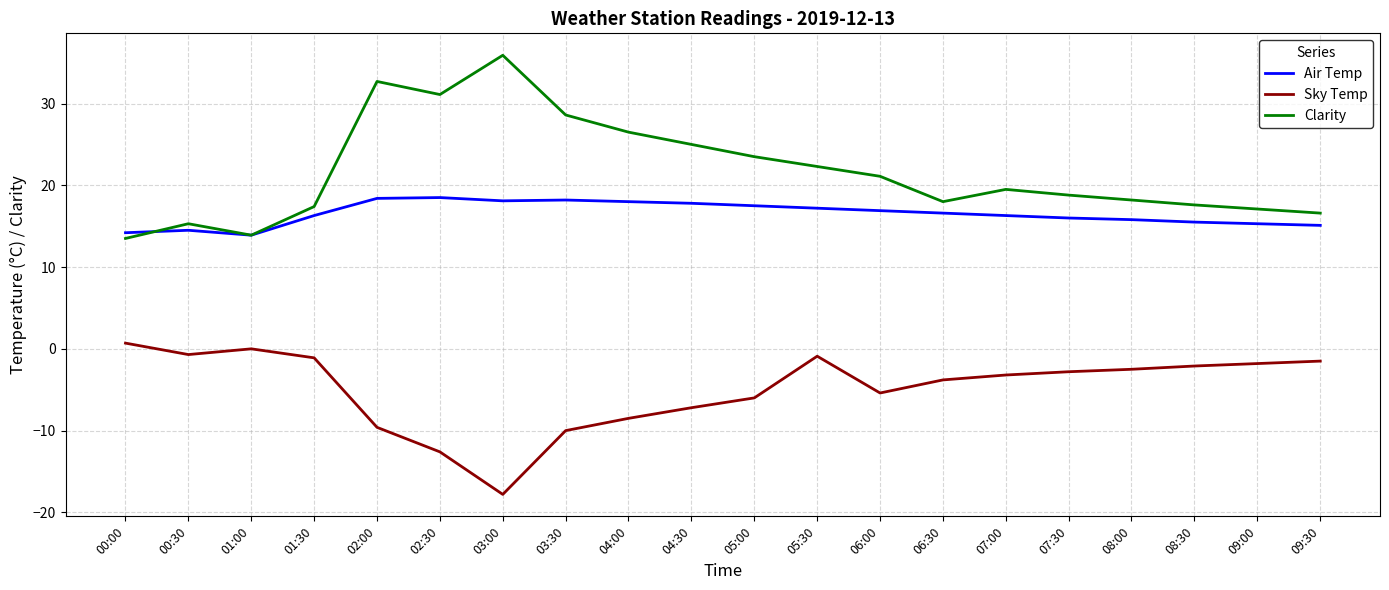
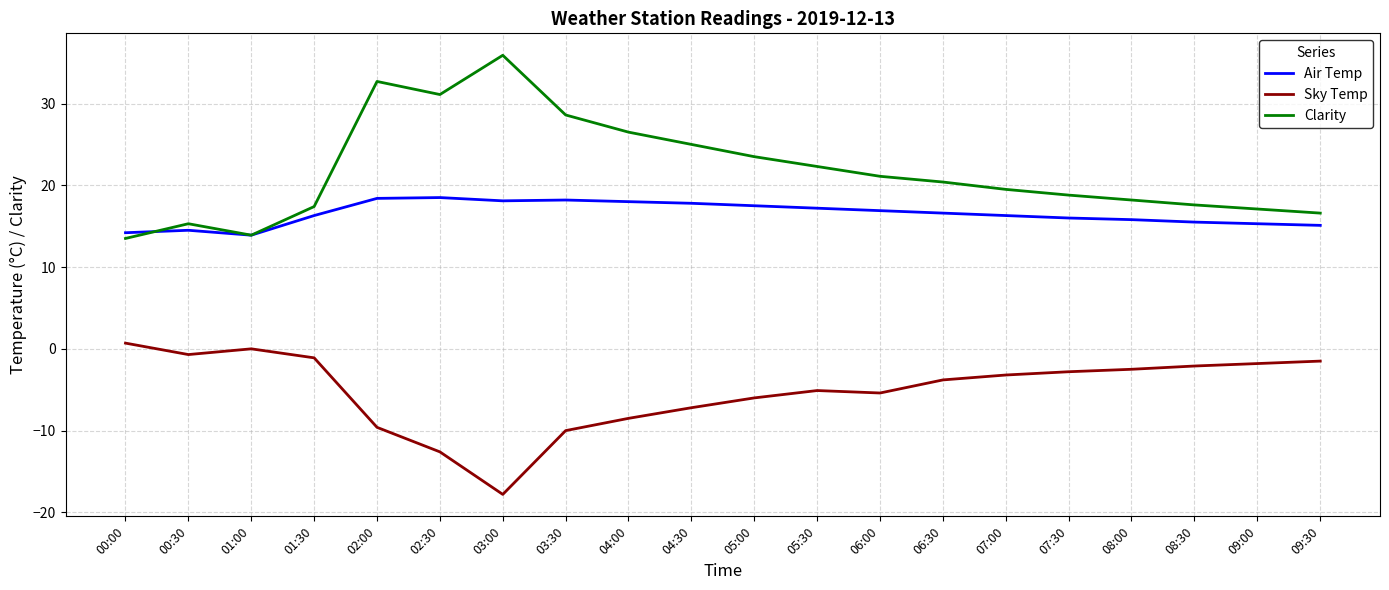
  {
    "Air Temp": {
      "00:00": 14,
      "00:30": 15,
      "01:30": 16,
      "02:00": 18,
      "02:30": 19,
      "03:00": 18,
      "03:30": 18,
      "04:00": 18,
      "04:30": 18,
      "05:00": 18,
      "05:30": 17,
      "06:00": 17,
      "06:30": 17,
      "07:00": 16,
      "07:30": 16,
      "08:00": 16,
      "08:30": 16,
      "09:00": 15,
      "09:30": 15
    },
    "Sky Temp": {
      "00:00": 1,
      "00:30": -1,
      "01:00": 0,
      "01:30": -1,
      "02:00": -10,
      "02:30": -13,
      "03:00": -18,
      "03:30": -10,
      "04:00": -9,
      "04:30": -7,
      "05:00": -6,
-     "05:30": -1,
+     "05:30": -5,
      "06:00": -5,
      "06:30": -4,
      "07:00": -3,
      "07:30": -3,
      "08:00": -3,
      "08:30": -2,
      "09:00": -2,
      "09:30": -2
    },
    "Clarity": {
      "00:00": 14,
      "00:30": 15,
      "01:30": 17,
      "02:00": 33,
      "02:30": 31,
      "03:00": 36,
      "03:30": 29,
      "04:00": 27,
      "04:30": 25,
      "05:00": 24,
      "05:30": 22,
      "06:00": 21,
-     "06:30": 18,
+     "06:30": 20,
      "07:00": 20,
      "07:30": 19,
      "08:00": 18,
      "08:30": 18,
      "09:00": 17,
      "09:30": 17
    }
  }
